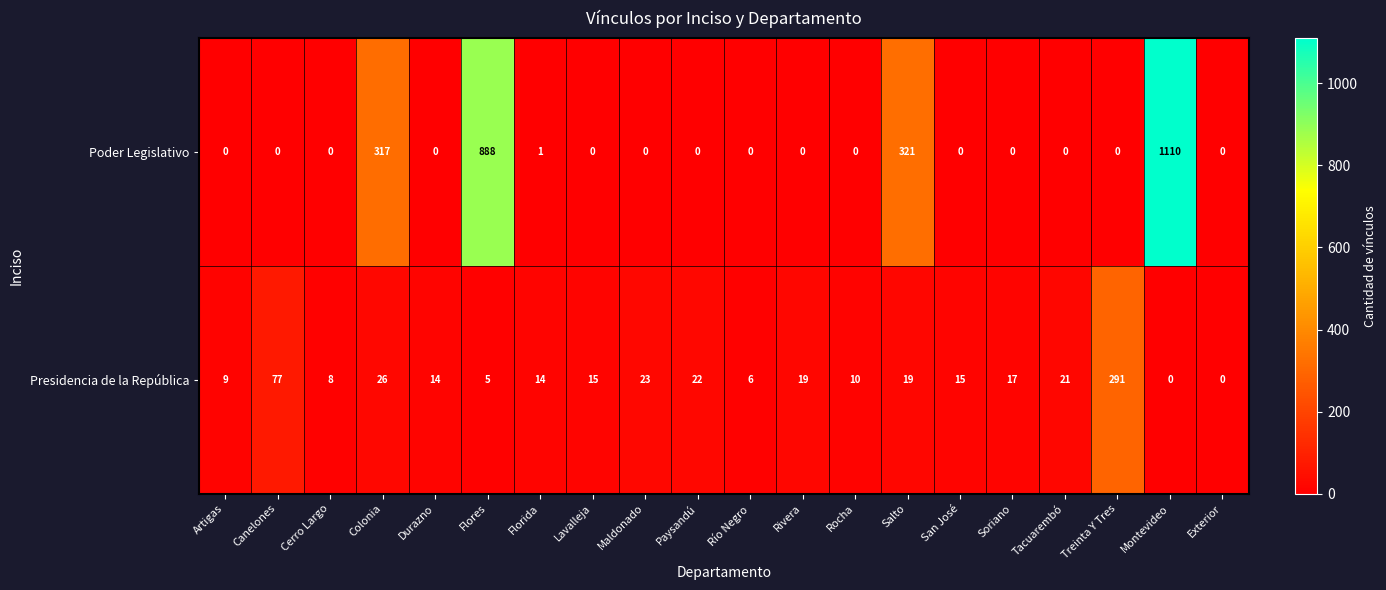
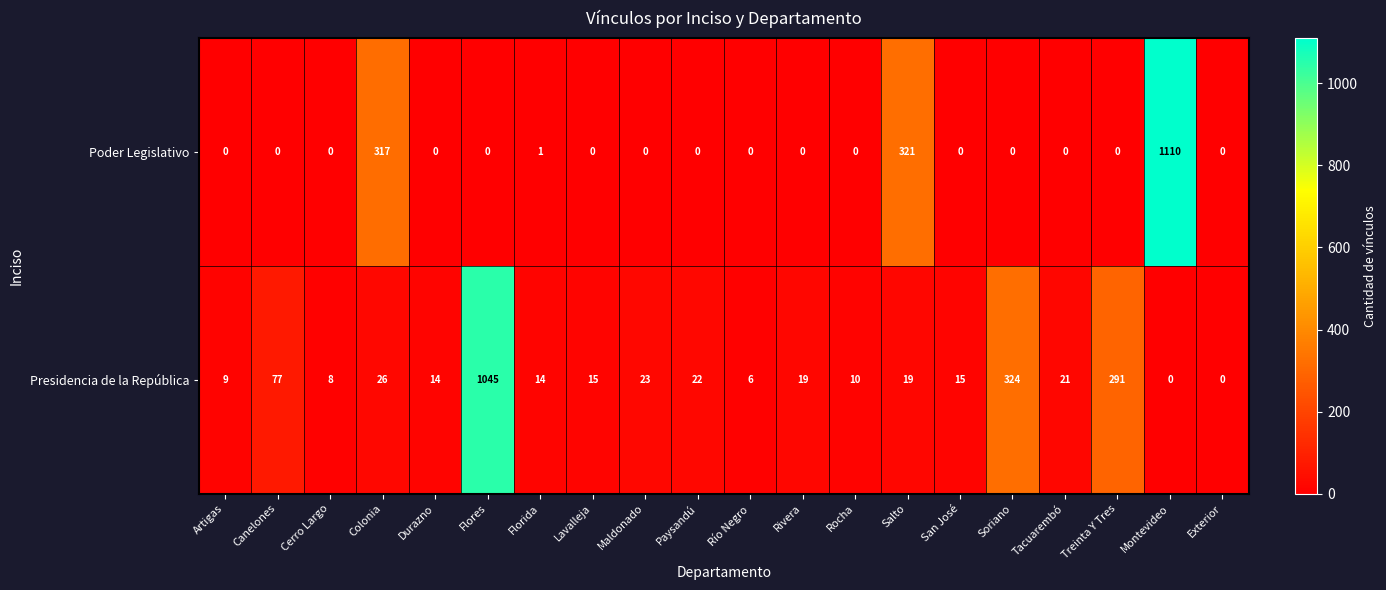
  {
    "Poder Legislativo": {
      "Artigas": 0,
      "Canelones": 0,
      "Cerro Largo": 0,
      "Colonia": 317,
      "Durazno": 0,
-     "Flores": 888,
+     "Flores": 0,
      "Florida": 1,
      "Lavalleja": 0,
      "Maldonado": 0,
      "Paysandú": 0,
      "Río Negro": 0,
      "Rivera": 0,
      "Rocha": 0,
      "Salto": 321,
      "San José": 0,
      "Soriano": 0,
      "Tacuarembó": 0,
      "Treinta Y Tres": 0,
      "Montevideo": 1110,
      "Exterior": 0
    },
    "Presidencia de la República": {
      "Artigas": 9,
      "Canelones": 77,
      "Cerro Largo": 8,
      "Colonia": 26,
      "Durazno": 14,
-     "Flores": 5,
+     "Flores": 1045,
      "Florida": 14,
      "Lavalleja": 15,
      "Maldonado": 23,
      "Paysandú": 22,
      "Río Negro": 6,
      "Rivera": 19,
      "Rocha": 10,
      "Salto": 19,
      "San José": 15,
-     "Soriano": 17,
+     "Soriano": 324,
      "Tacuarembó": 21,
      "Treinta Y Tres": 291,
      "Montevideo": 0,
      "Exterior": 0
    }
  }
